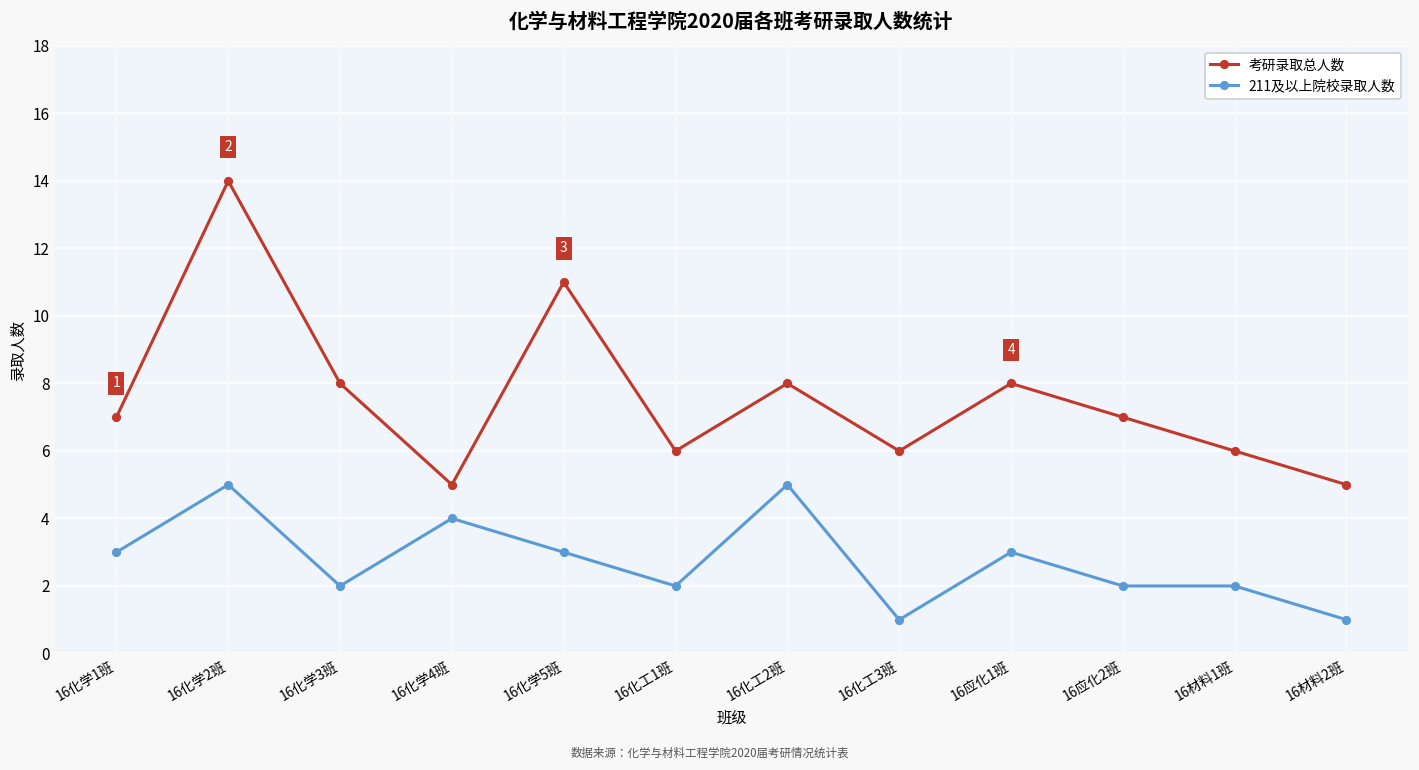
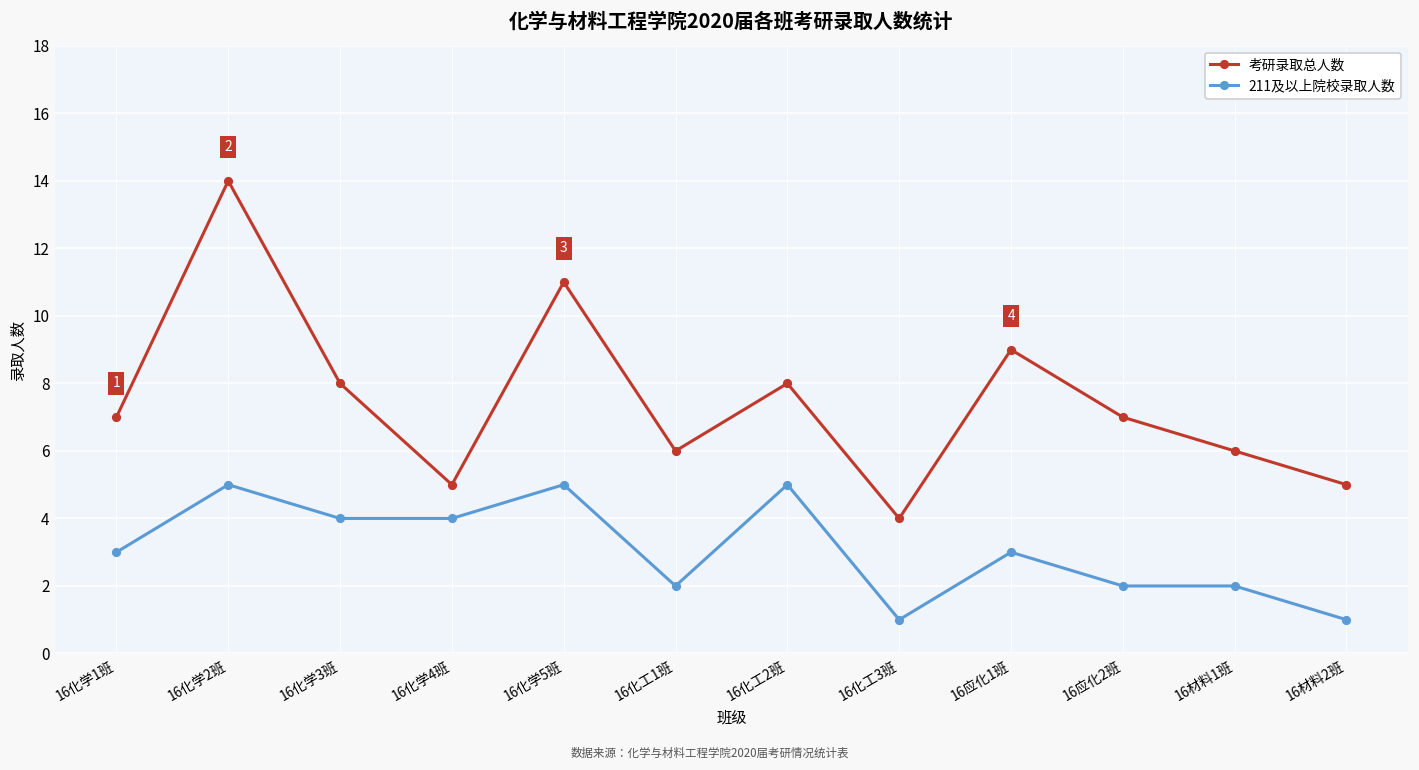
  {
    "考研录取总人数": {
      "16化学3班": 8,
      "16化学4班": 5,
      "16化工1班": 6,
      "16化工2班": 8,
-     "16化工3班": 6,
-     "16应化1班": 8,
+     "16化工3班": 4,
+     "16应化1班": 9,
      "16应化2班": 7,
      "16材料1班": 6,
      "16材料2班": 5
    },
    "211及以上院校录取人数": {
      "16化学1班": 3,
      "16化学2班": 5,
-     "16化学3班": 2,
+     "16化学3班": 4,
      "16化学4班": 4,
-     "16化学5班": 3,
+     "16化学5班": 5,
      "16化工1班": 2,
      "16化工2班": 5,
      "16化工3班": 1,
      "16应化1班": 3,
      "16应化2班": 2,
      "16材料1班": 2,
      "16材料2班": 1
    }
  }
